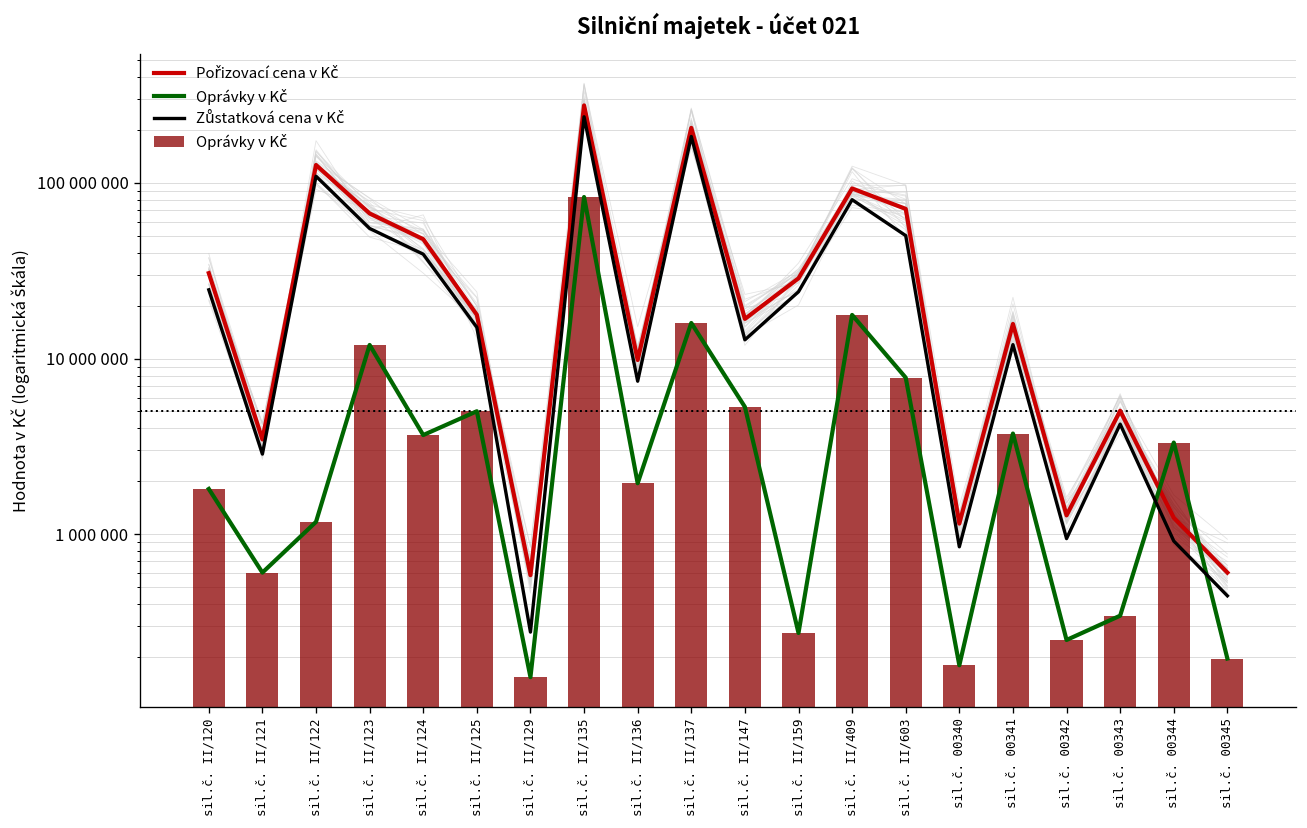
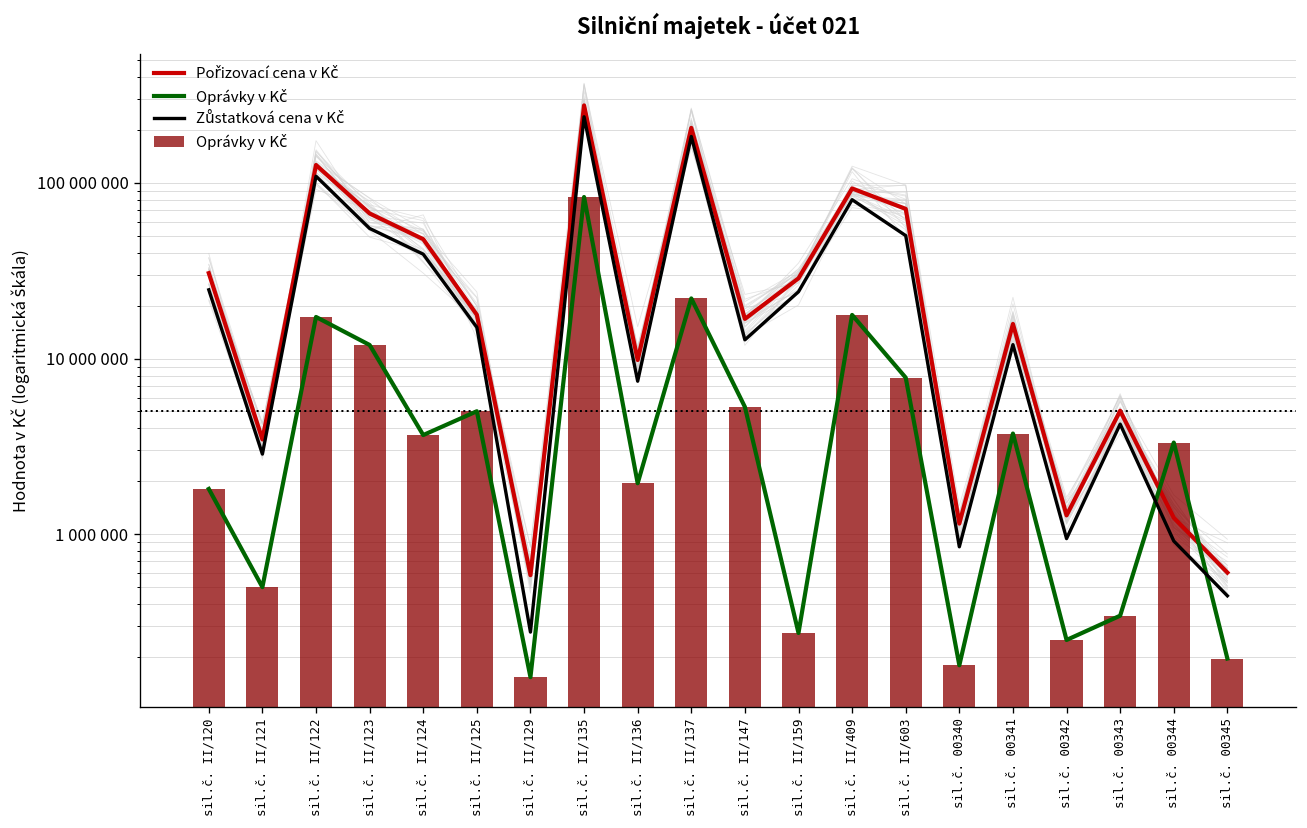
  {
    "Oprávky v Kč": {
      "sil.č. II/120": 1800000,
-     "sil.č. II/121": 600000,
-     "sil.č. II/122": 1200000,
+     "sil.č. II/121": 500000,
+     "sil.č. II/122": 17000000,
      "sil.č. II/123": 12000000,
      "sil.č. II/124": 3700000,
      "sil.č. II/125": 5000000,
      "sil.č. II/129": 150000,
      "sil.č. II/135": 80000000,
      "sil.č. II/136": 1900000,
-     "sil.č. II/137": 16000000,
+     "sil.č. II/137": 22000000,
      "sil.č. II/147": 5300000,
      "sil.č. II/159": 270000,
      "sil.č. II/409": 18000000,
      "sil.č. II/603": 8000000,
      "sil.č. 00340": 180000,
      "sil.č. 00341": 3700000,
      "sil.č. 00342": 250000,
      "sil.č. 00343": 340000,
      "sil.č. 00344": 3300000,
      "sil.č. 00345": 200000
    },
    "Zůstatková cena v Kč": {
      "sil.č. II/129": 280000,
      "sil.č. II/147": 13000000,
      "sil.č. 00340": 800000,
      "sil.č. 00341": 12000000
    }
  }
